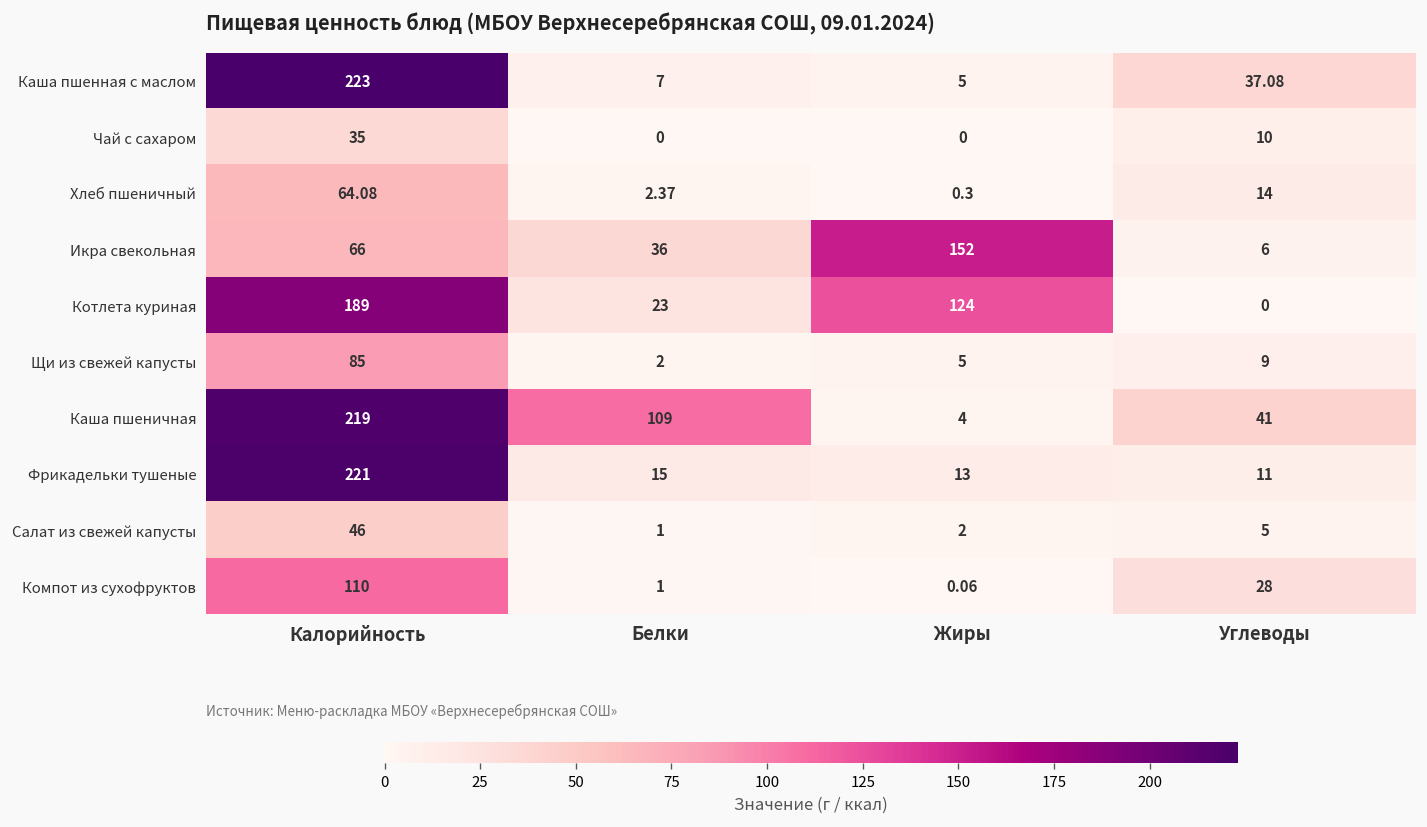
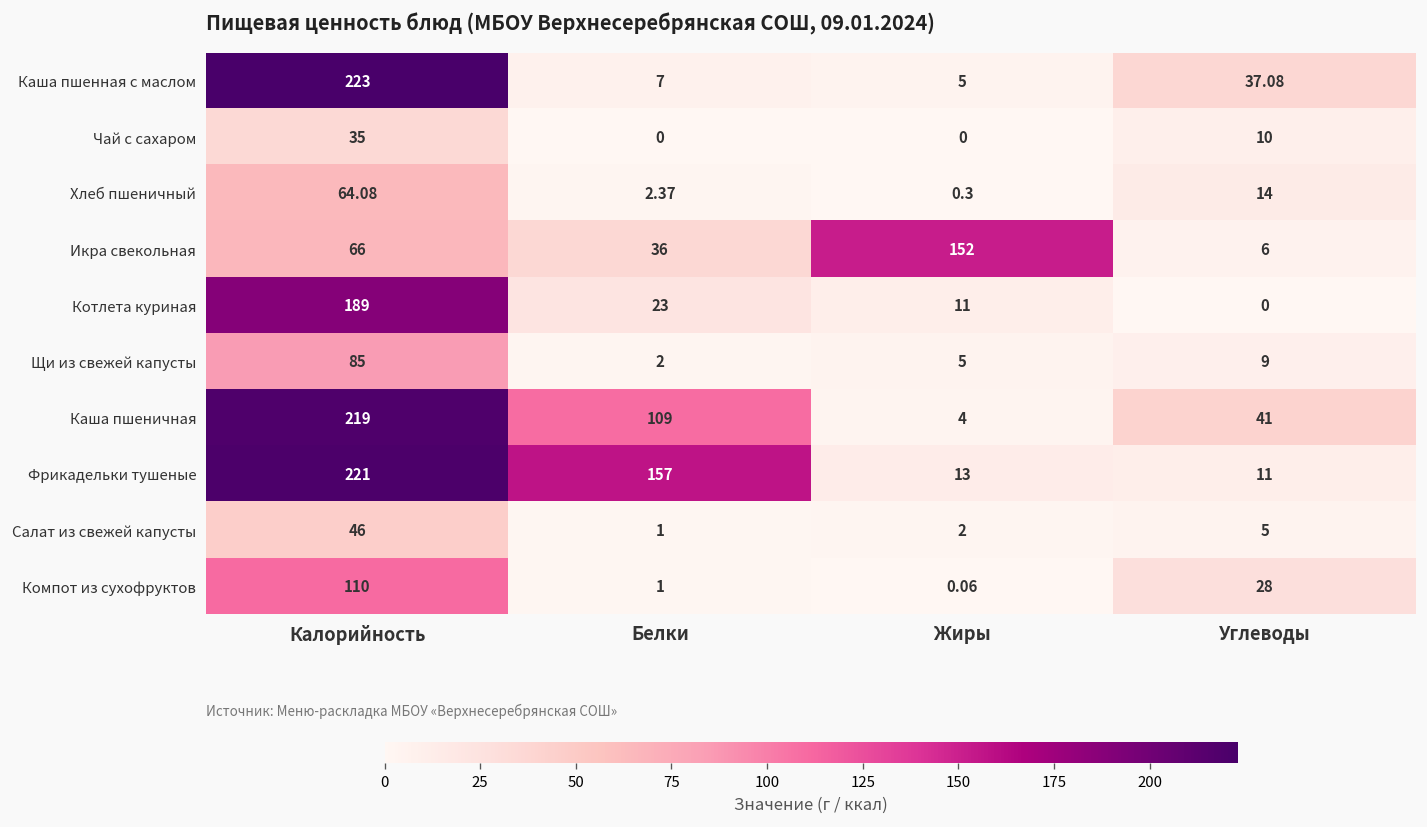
  {
    "Каша пшенная с маслом": {
      "Калорийность": 223,
      "Белки": 7,
      "Жиры": 5,
      "Углеводы": 37.08
    },
    "Чай с сахаром": {
      "Калорийность": 35,
      "Белки": 0,
      "Жиры": 0,
      "Углеводы": 10
    },
    "Хлеб пшеничный": {
      "Калорийность": 64.08,
      "Белки": 2.37,
      "Жиры": 0.3,
      "Углеводы": 14
    },
    "Икра свекольная": {
      "Калорийность": 66,
      "Белки": 36,
      "Жиры": 152,
      "Углеводы": 6
    },
    "Котлета куриная": {
      "Калорийность": 189,
      "Белки": 23,
-     "Жиры": 124,
+     "Жиры": 11,
      "Углеводы": 0
    },
    "Щи из свежей капусты": {
      "Калорийность": 85,
      "Белки": 2,
      "Жиры": 5,
      "Углеводы": 9
    },
    "Каша пшеничная": {
      "Калорийность": 219,
      "Белки": 109,
      "Жиры": 4,
      "Углеводы": 41
    },
    "Фрикадельки тушеные": {
      "Калорийность": 221,
-     "Белки": 15,
+     "Белки": 157,
      "Жиры": 13,
      "Углеводы": 11
    },
    "Салат из свежей капусты": {
      "Калорийность": 46,
      "Белки": 1,
      "Жиры": 2,
      "Углеводы": 5
    },
    "Компот из сухофруктов": {
      "Калорийность": 110,
      "Белки": 1,
      "Жиры": 0.06,
      "Углеводы": 28
    }
  }
